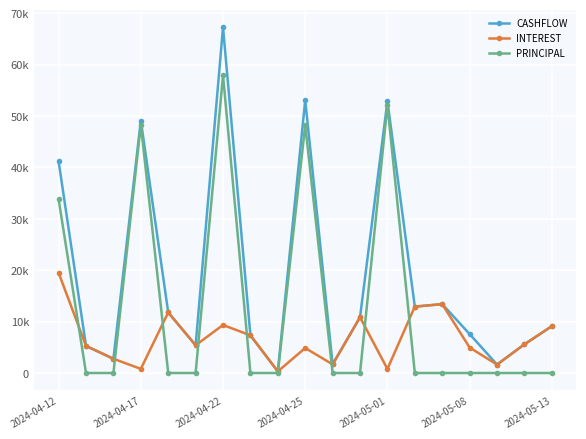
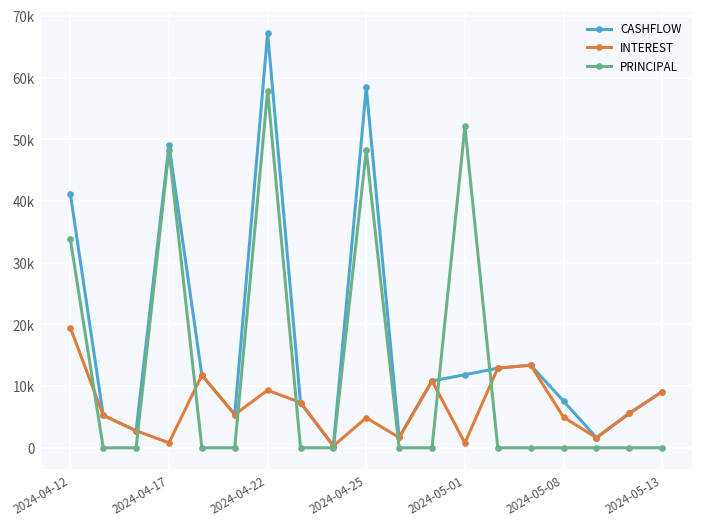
  {
    "CASHFLOW": {
      "2024-04-12": 41000,
      "2024-04-17": 49000,
      "2024-04-22": 67000,
-     "2024-04-25": 53000,
-     "2024-05-01": 53000,
+     "2024-04-25": 58000,
+     "2024-05-01": 12000,
      "2024-05-08": 8000
    },
    "INTEREST": {
      "2024-04-12": 19000,
      "2024-04-17": 1000,
      "2024-04-22": 9000,
      "2024-04-25": 5000,
      "2024-05-01": 1000,
      "2024-05-08": 5000
    },
    "PRINCIPAL": {
      "2024-04-12": 34000,
      "2024-04-17": 48000,
      "2024-04-22": 58000,
      "2024-04-25": 48000,
      "2024-05-01": 52000,
      "2024-05-08": 0,
      "2024-05-13": 0
    }
  }
